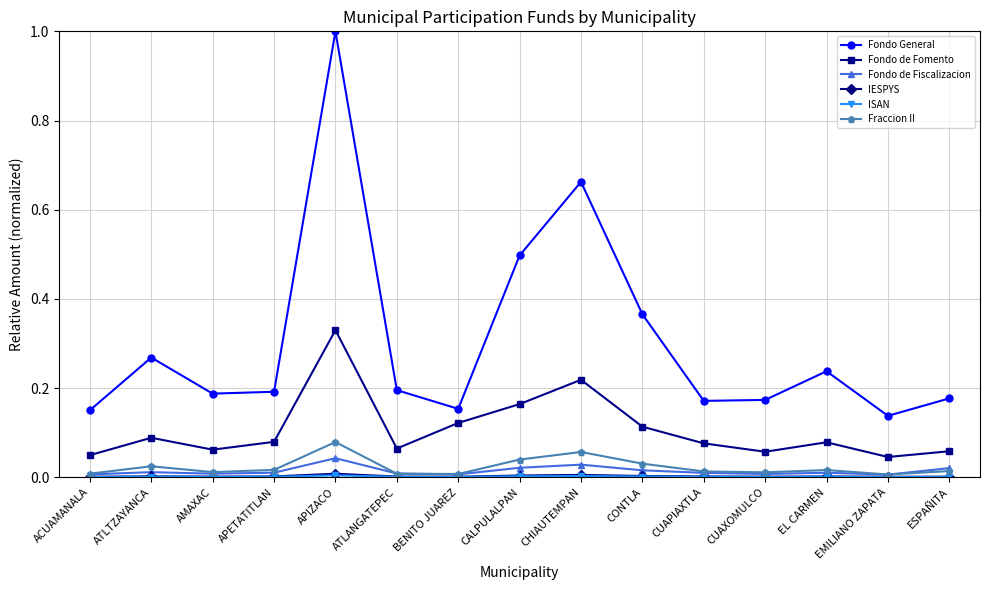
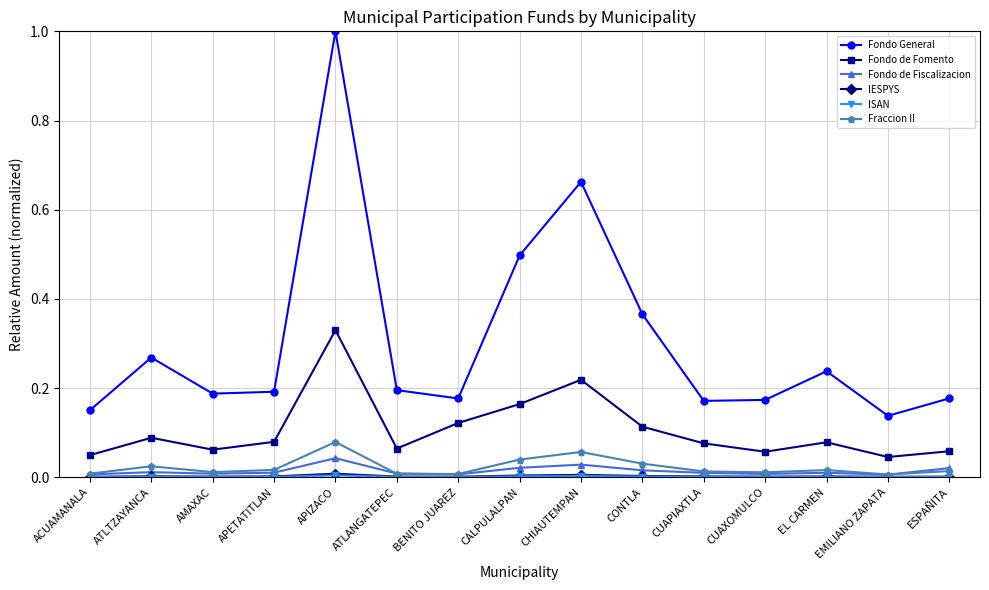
  {
    "Fondo General": {
      "ACUAMANALA": 0.15,
      "ATLTZAYANCA": 0.27,
      "AMAXAC": 0.19,
      "APETATITLAN": 0.19,
      "APIZACO": 1.00,
      "ATLANGATEPEC": 0.20,
-     "BENITO JUAREZ": 0.15,
+     "BENITO JUAREZ": 0.18,
      "CALPULALPAN": 0.50,
      "CHIAUTEMPAN": 0.66,
      "CONTLA": 0.37,
      "CUAPIAXTLA": 0.17,
      "CUAXOMULCO": 0.17,
      "EL CARMEN": 0.24,
      "EMILIANO ZAPATA": 0.14,
      "ESPAÑITA": 0.18
    }
  }
